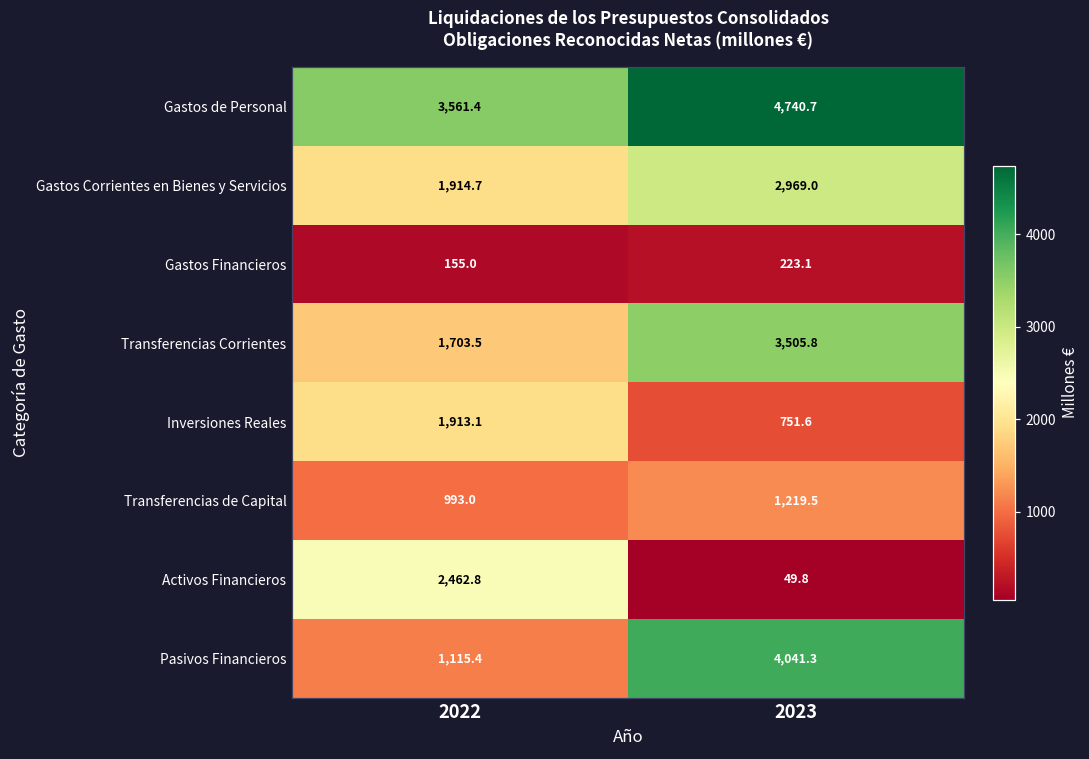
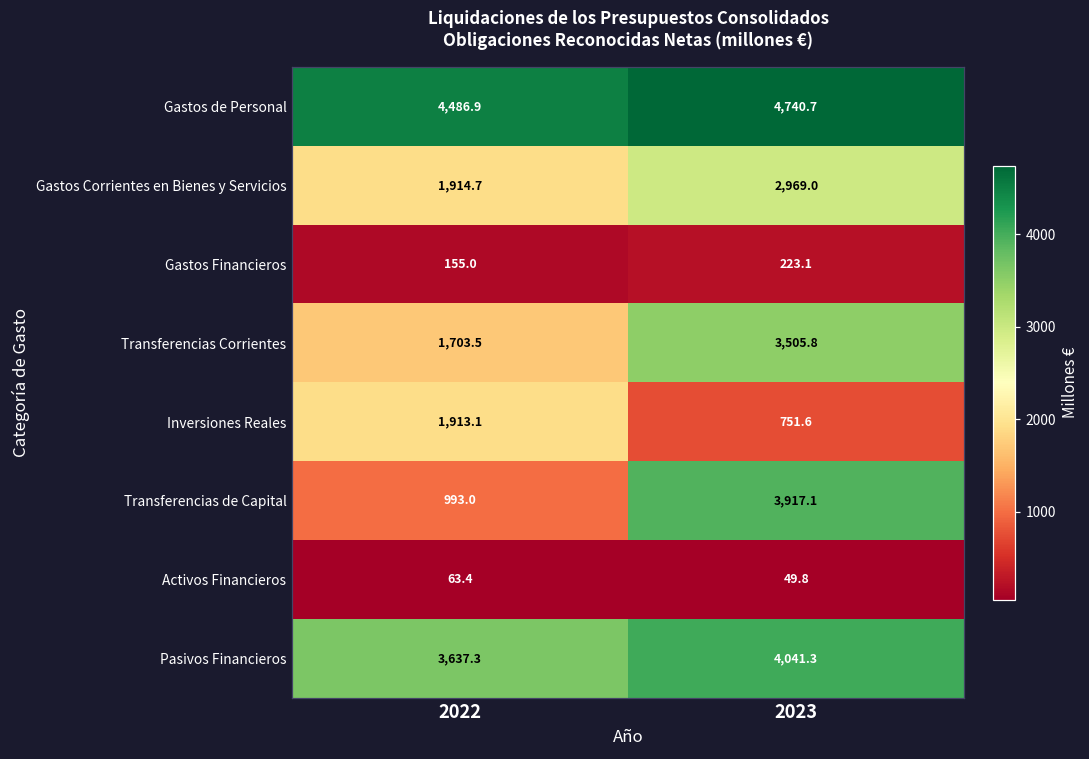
  {
    "Gastos de Personal": {
-     "2022": "3,561.4",
+     "2022": "4,486.9",
      "2023": "4,740.7"
    },
    "Gastos Corrientes en Bienes y Servicios": {
      "2022": "1,914.7",
      "2023": "2,969.0"
    },
    "Gastos Financieros": {
      "2022": "155.0",
      "2023": "223.1"
    },
    "Transferencias Corrientes": {
      "2022": "1,703.5",
      "2023": "3,505.8"
    },
    "Inversiones Reales": {
      "2022": "1,913.1",
      "2023": "751.6"
    },
    "Transferencias de Capital": {
      "2022": "993.0",
-     "2023": "1,219.5"
+     "2023": "3,917.1"
    },
    "Activos Financieros": {
-     "2022": "2,462.8",
+     "2022": "63.4",
      "2023": "49.8"
    },
    "Pasivos Financieros": {
-     "2022": "1,115.4",
+     "2022": "3,637.3",
      "2023": "4,041.3"
    }
  }
